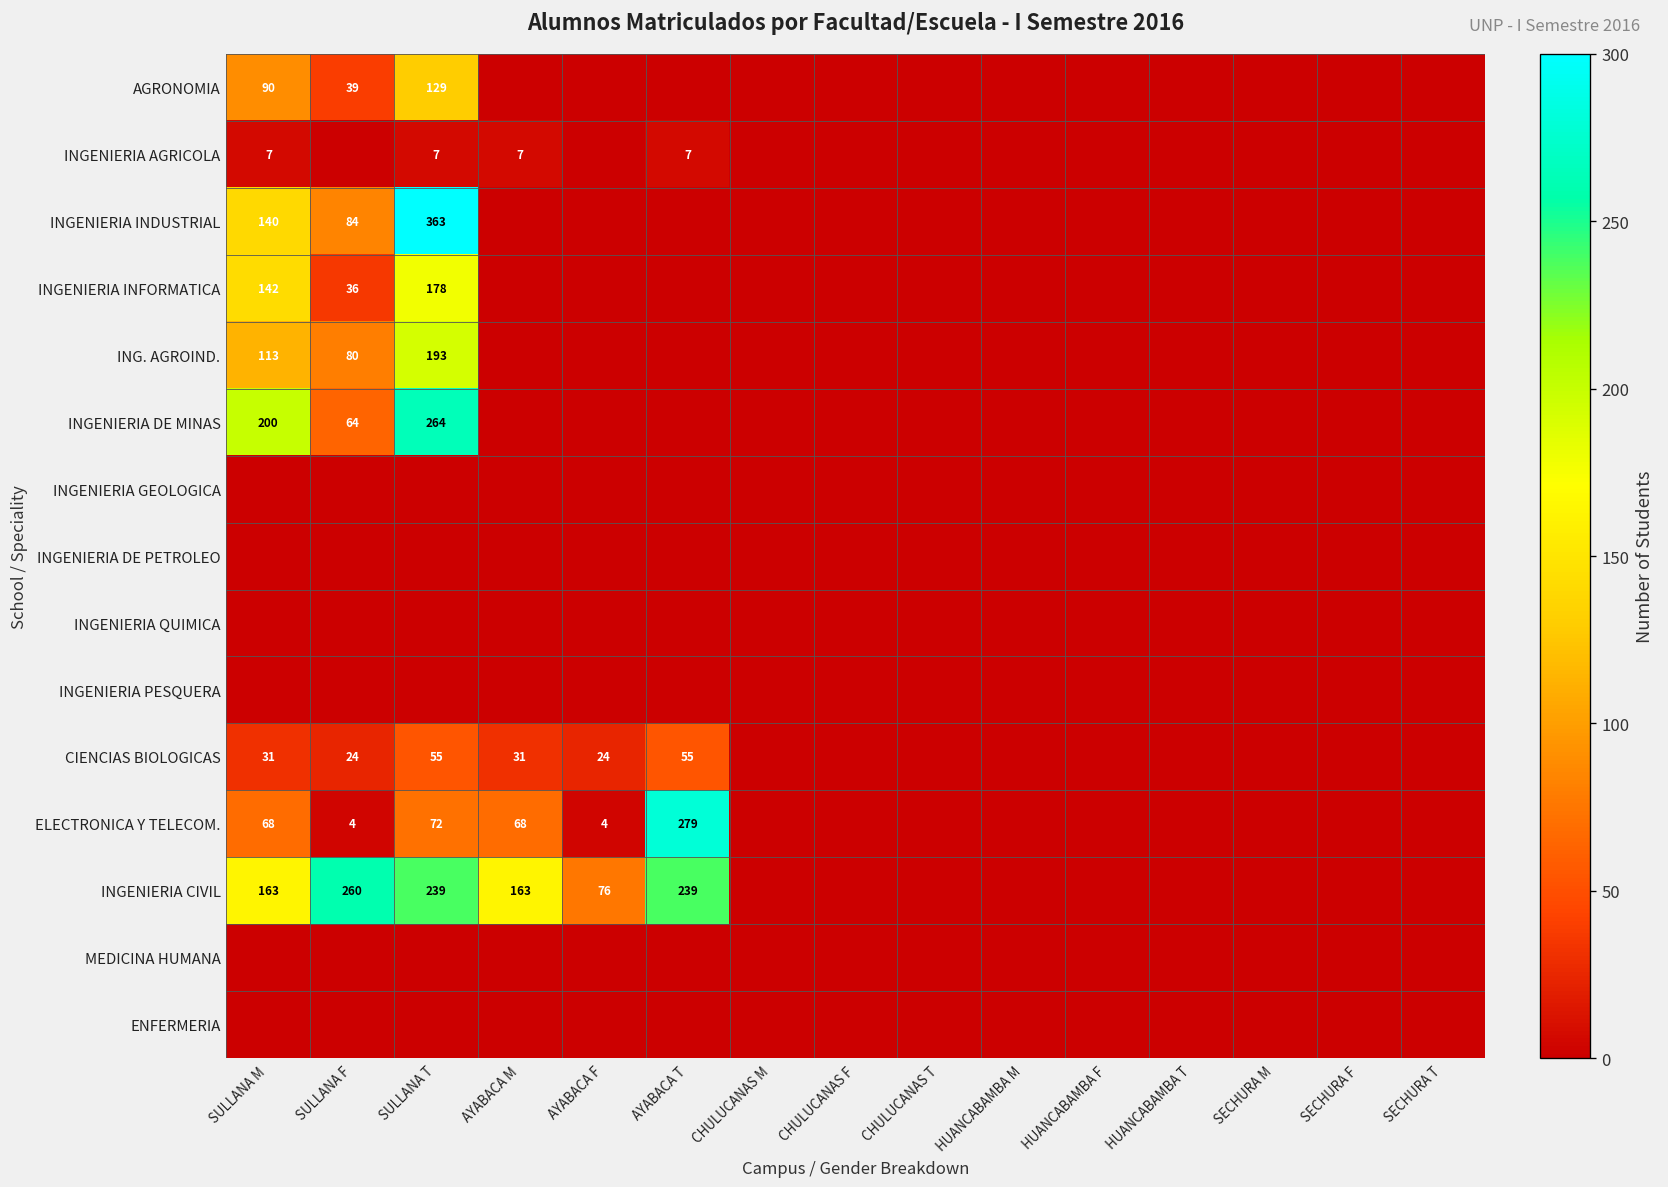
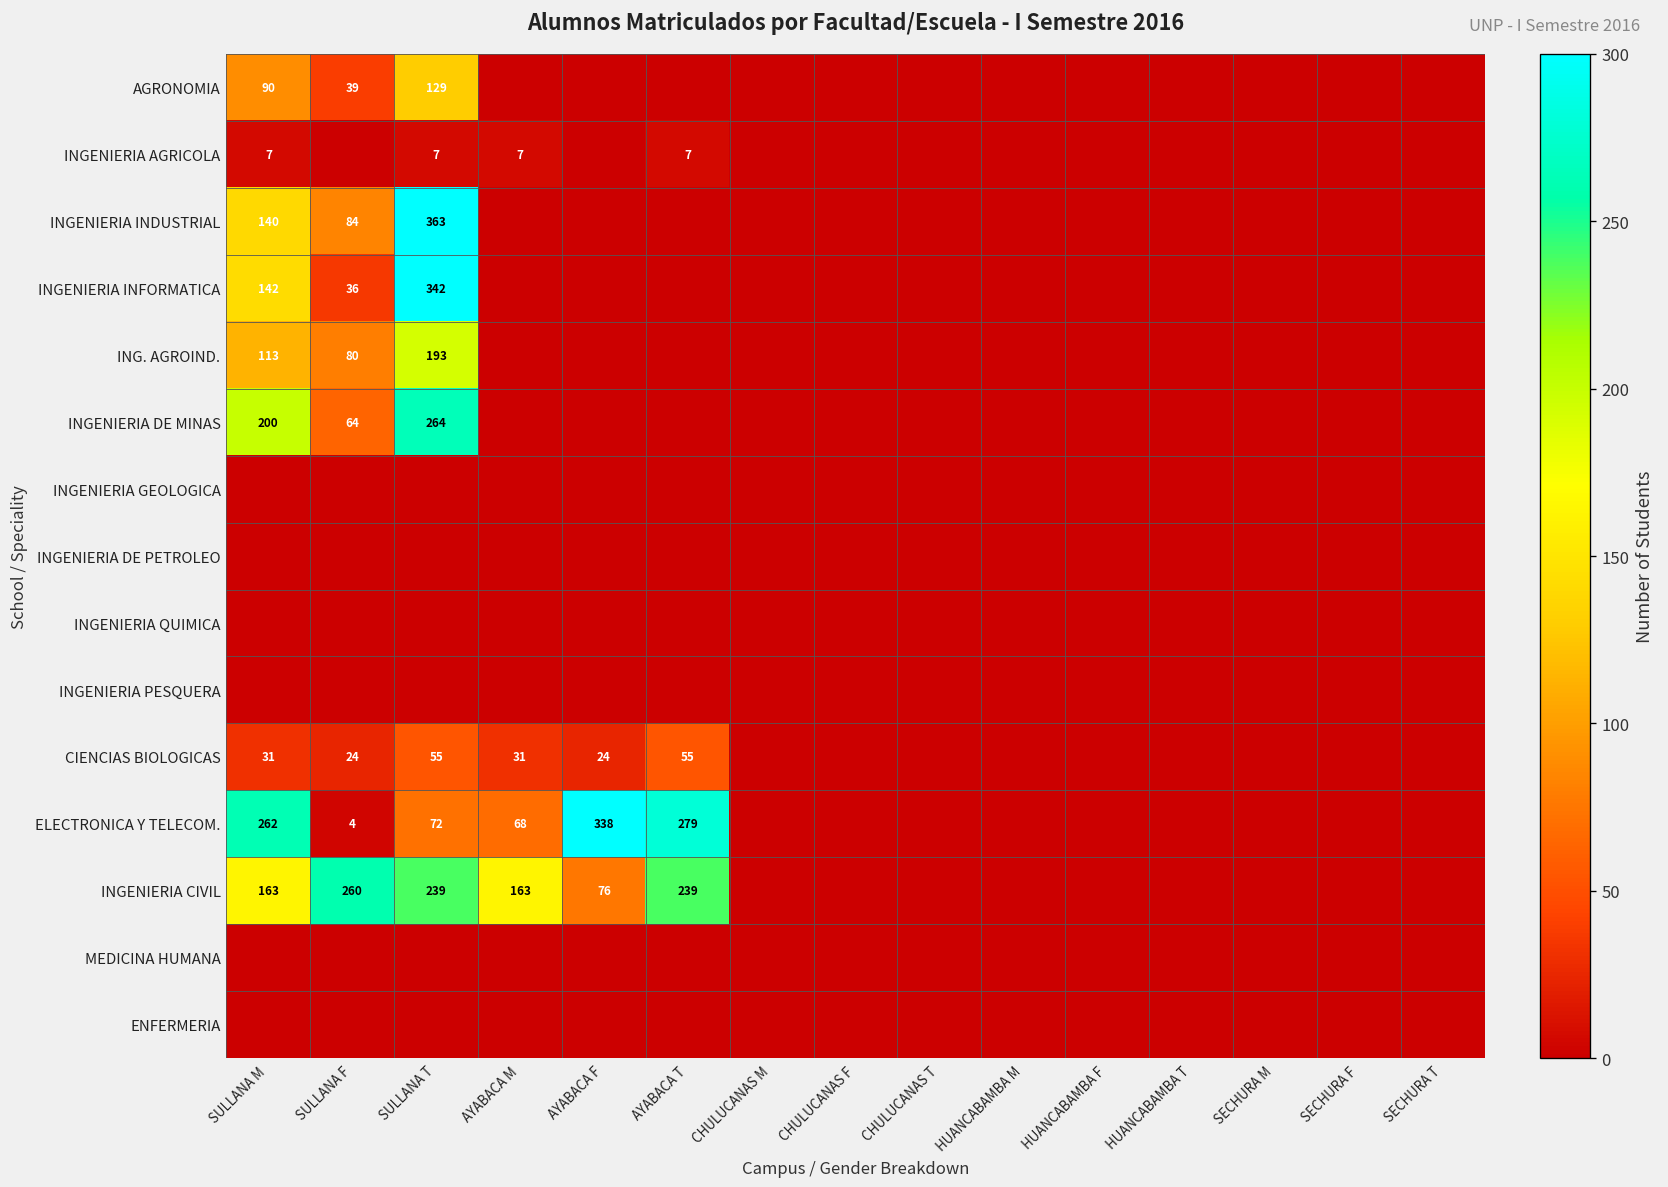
  {
    "AGRONOMIA": {
      "SULLANA M": 90,
      "SULLANA F": 39,
      "SULLANA T": 129
    },
    "INGENIERIA AGRICOLA": {
      "SULLANA M": 7,
      "SULLANA T": 7,
      "AYABACA M": 7,
      "AYABACA T": 7
    },
    "INGENIERIA INDUSTRIAL": {
      "SULLANA M": 140,
      "SULLANA F": 84,
      "SULLANA T": 363
    },
    "INGENIERIA INFORMATICA": {
      "SULLANA M": 142,
      "SULLANA F": 36,
-     "SULLANA T": 178
+     "SULLANA T": 342
    },
    "ING. AGROIND.": {
      "SULLANA M": 113,
      "SULLANA F": 80,
      "SULLANA T": 193
    },
    "INGENIERIA DE MINAS": {
      "SULLANA M": 200,
      "SULLANA F": 64,
      "SULLANA T": 264
    },
    "CIENCIAS BIOLOGICAS": {
      "SULLANA M": 31,
      "SULLANA F": 24,
      "SULLANA T": 55,
      "AYABACA M": 31,
      "AYABACA F": 24,
      "AYABACA T": 55
    },
    "ELECTRONICA Y TELECOM.": {
-     "SULLANA M": 68,
+     "SULLANA M": 262,
      "SULLANA F": 4,
      "SULLANA T": 72,
      "AYABACA M": 68,
-     "AYABACA F": 4,
+     "AYABACA F": 338,
      "AYABACA T": 279
    },
    "INGENIERIA CIVIL": {
      "SULLANA M": 163,
      "SULLANA F": 260,
      "SULLANA T": 239,
      "AYABACA M": 163,
      "AYABACA F": 76,
      "AYABACA T": 239
    }
  }
